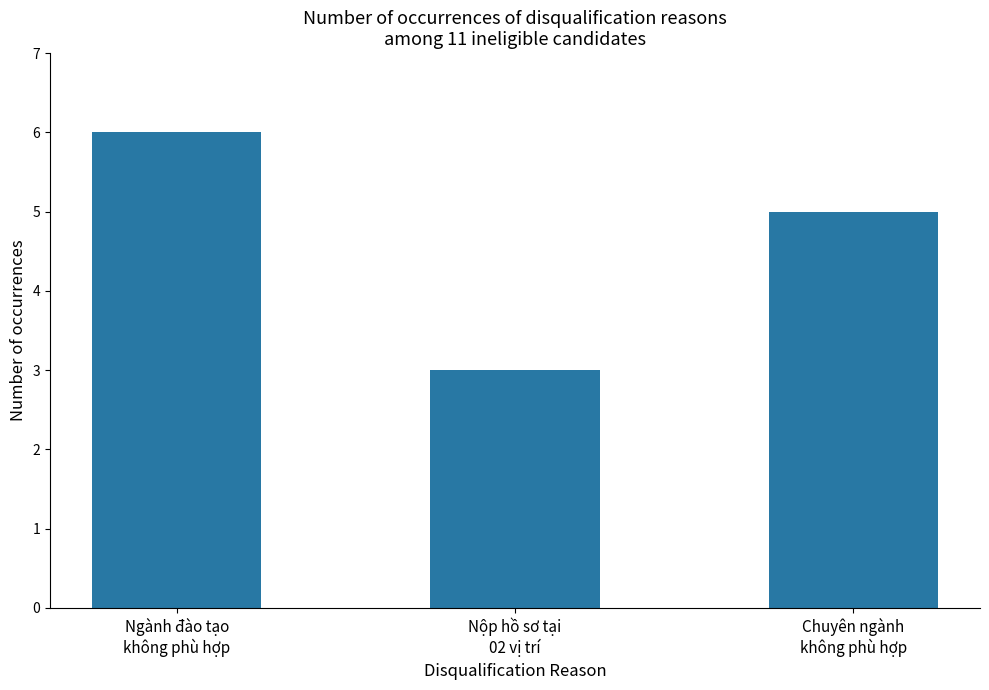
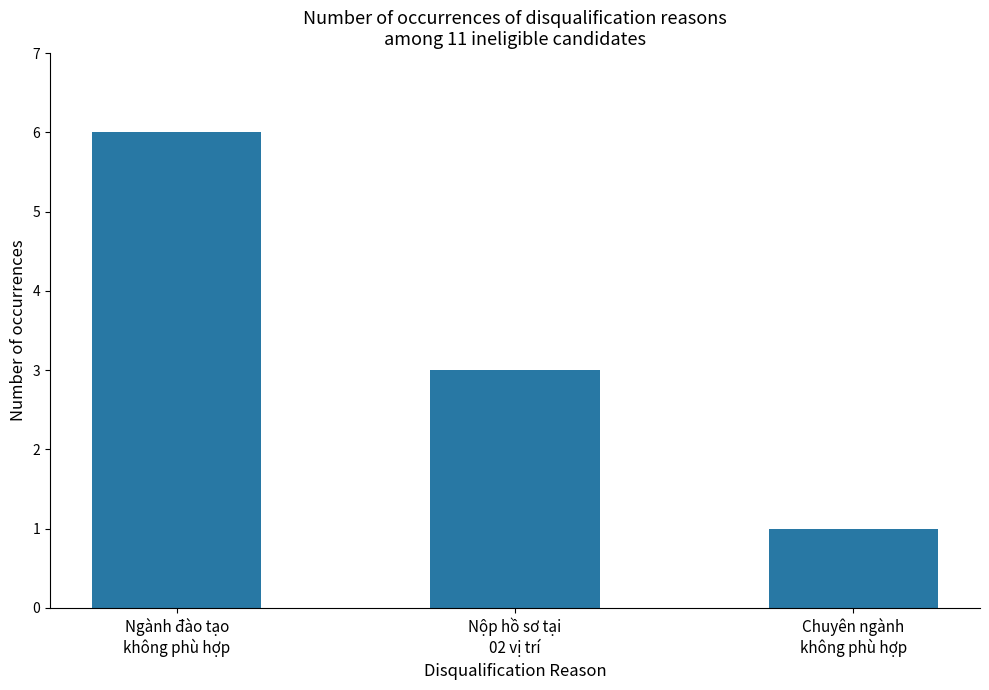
  {
    "Ngành đào tạo không phù hợp": 6,
    "Nộp hồ sơ tại 02 vị trí": 3,
-   "Chuyên ngành không phù hợp": 5
+   "Chuyên ngành không phù hợp": 1
  }
